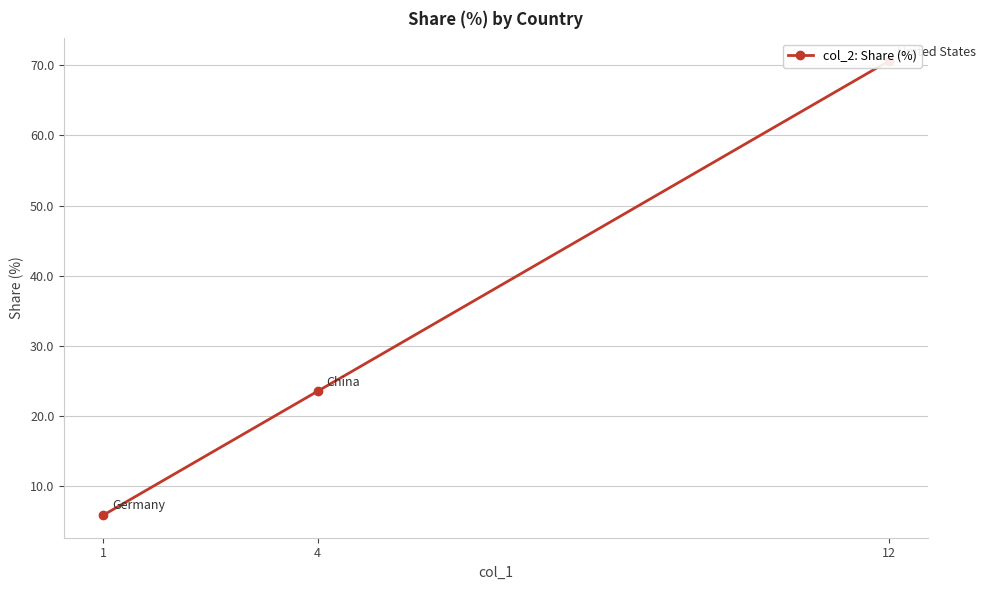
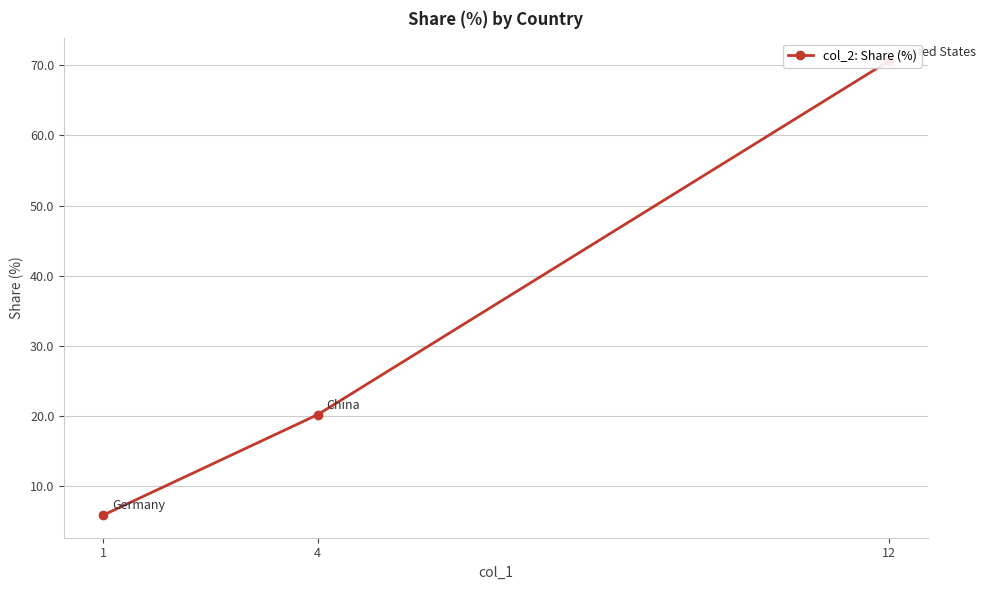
  {
    "1": 6,
-   "4": 24
+   "4": 20
  }
